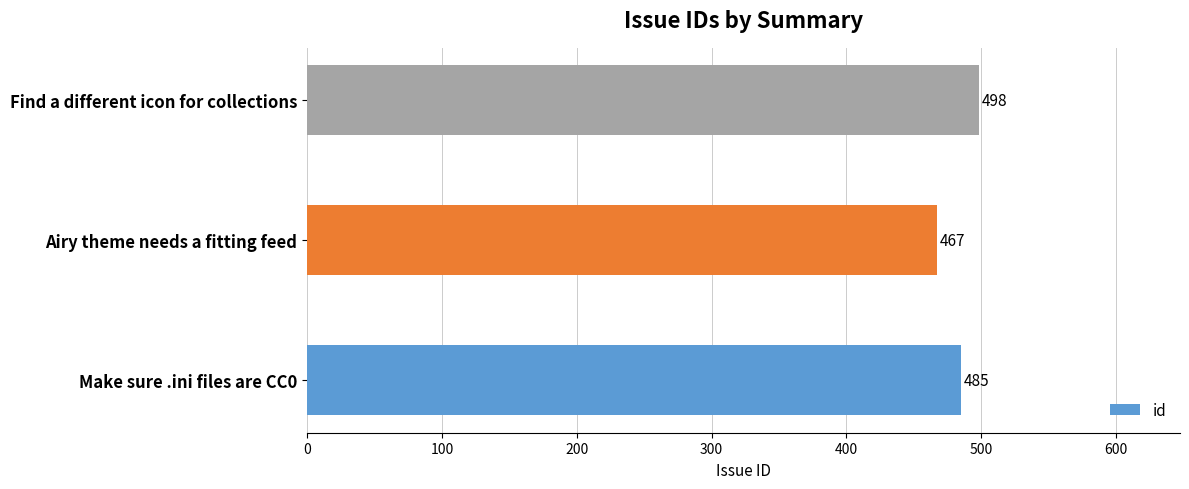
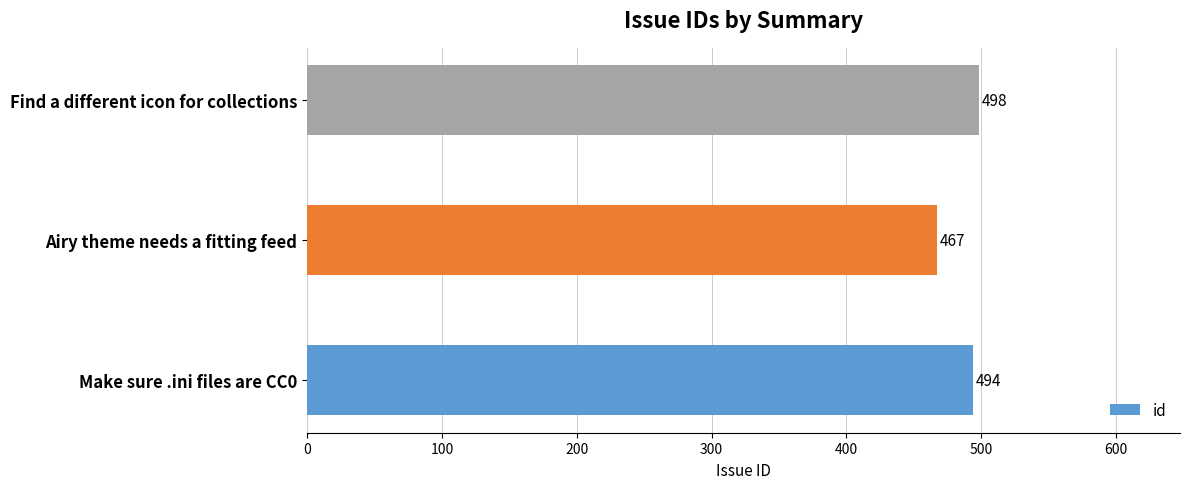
  {
    "Find a different icon for collections": 498,
    "Airy theme needs a fitting feed": 467,
-   "Make sure .ini files are CC0": 485
+   "Make sure .ini files are CC0": 494
  }
